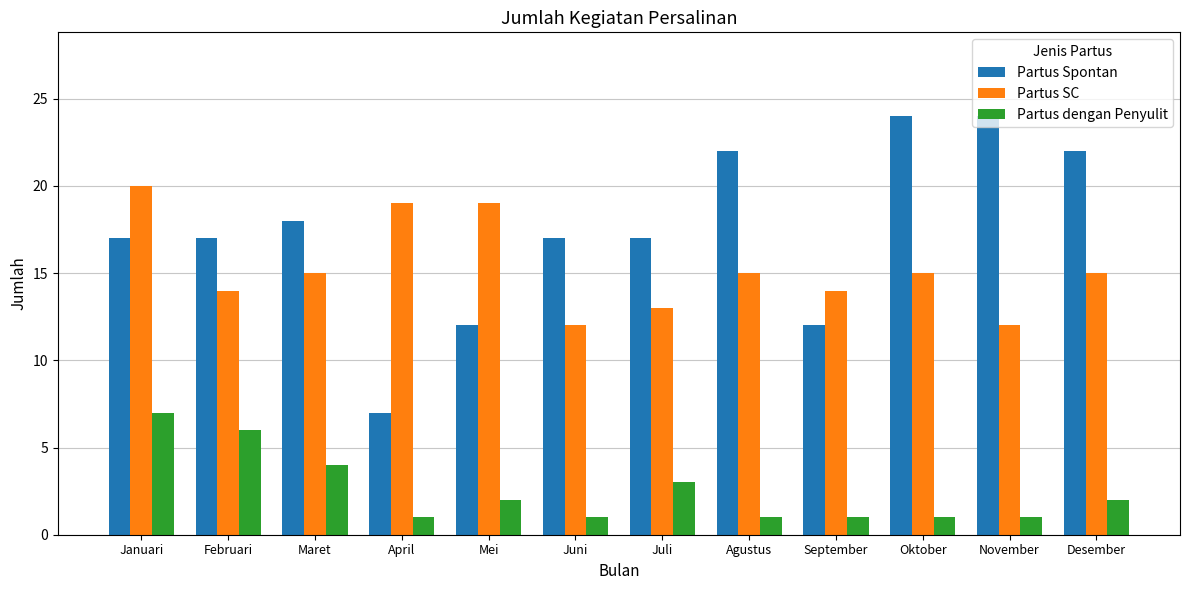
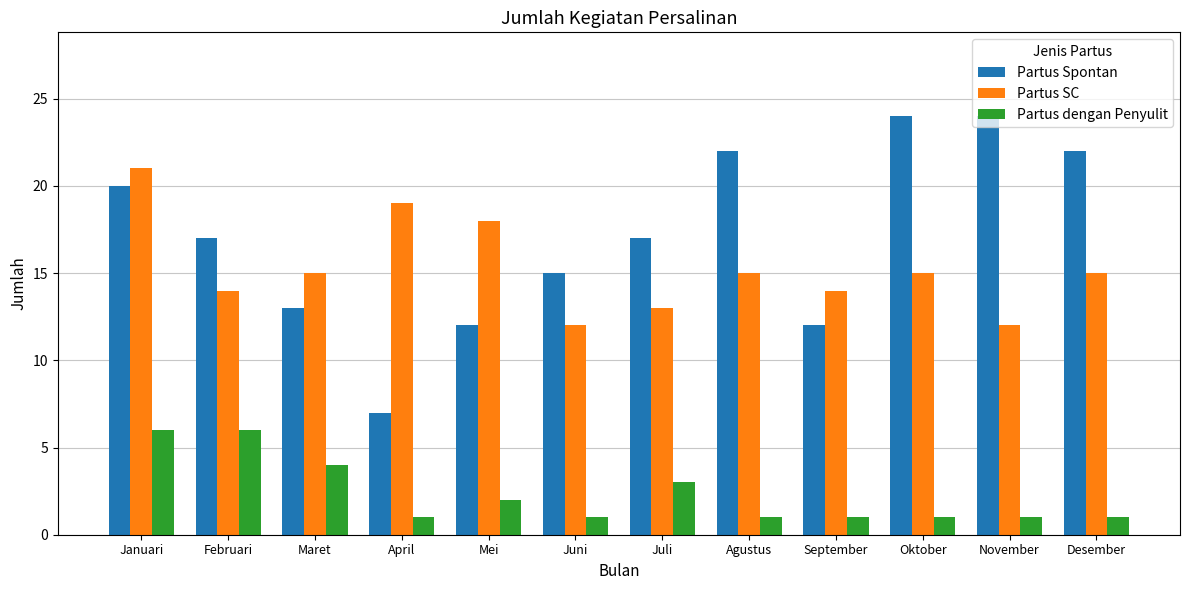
  {
    "Partus Spontan": {
-     "Januari": 17,
+     "Januari": 20,
      "Februari": 17,
-     "Maret": 18,
+     "Maret": 13,
      "April": 7,
      "Mei": 12,
-     "Juni": 17,
+     "Juni": 15,
      "Juli": 17,
      "Agustus": 22,
      "September": 12,
      "Oktober": 24,
      "Desember": 22
    },
    "Partus SC": {
-     "Januari": 20,
+     "Januari": 21,
      "Februari": 14,
      "Maret": 15,
      "April": 19,
-     "Mei": 19,
+     "Mei": 18,
      "Juni": 12,
      "Juli": 13,
      "Agustus": 15,
      "September": 14,
      "Oktober": 15,
      "November": 12,
      "Desember": 15
    },
    "Partus dengan Penyulit": {
-     "Januari": 7,
+     "Januari": 6,
      "Februari": 6,
      "Maret": 4,
      "April": 1,
      "Mei": 2,
      "Juni": 1,
      "Juli": 3,
      "Agustus": 1,
      "September": 1,
      "Oktober": 1,
      "November": 1,
-     "Desember": 2
+     "Desember": 1
    }
  }
